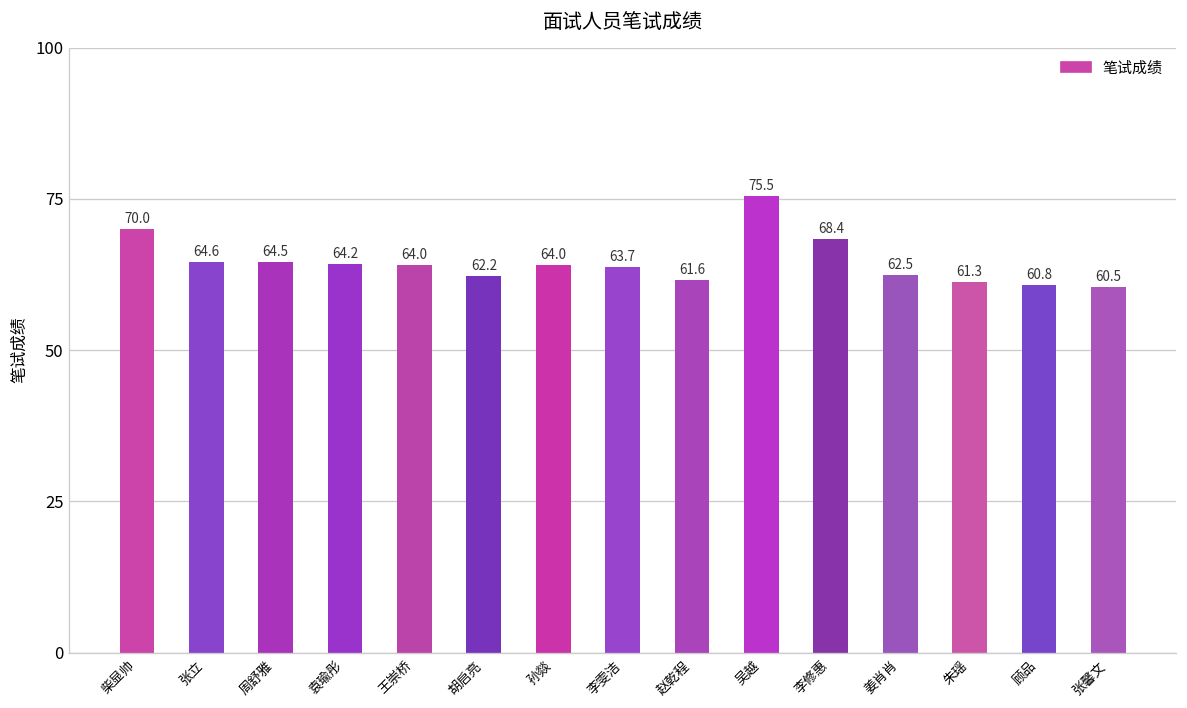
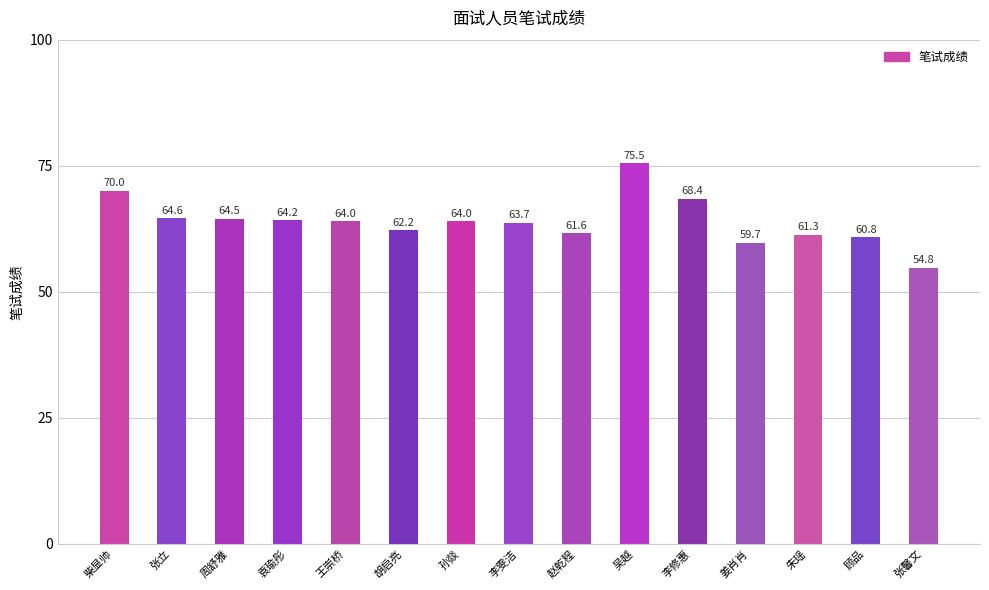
  {
    "柴显帅": 70.0,
    "张立": 64.6,
    "周舒雅": 64.5,
    "袁瑜彤": 64.2,
    "王崇桥": 64.0,
    "胡启亮": 62.2,
    "孙燚": 64.0,
    "李雯洁": 63.7,
    "赵乾程": 61.6,
    "吴越": 75.5,
    "李修惠": 68.4,
-   "姜肖肖": 62.5,
+   "姜肖肖": 59.7,
    "朱瑶": 61.3,
    "顾品": 60.8,
-   "张馨文": 60.5
+   "张馨文": 54.8
  }
